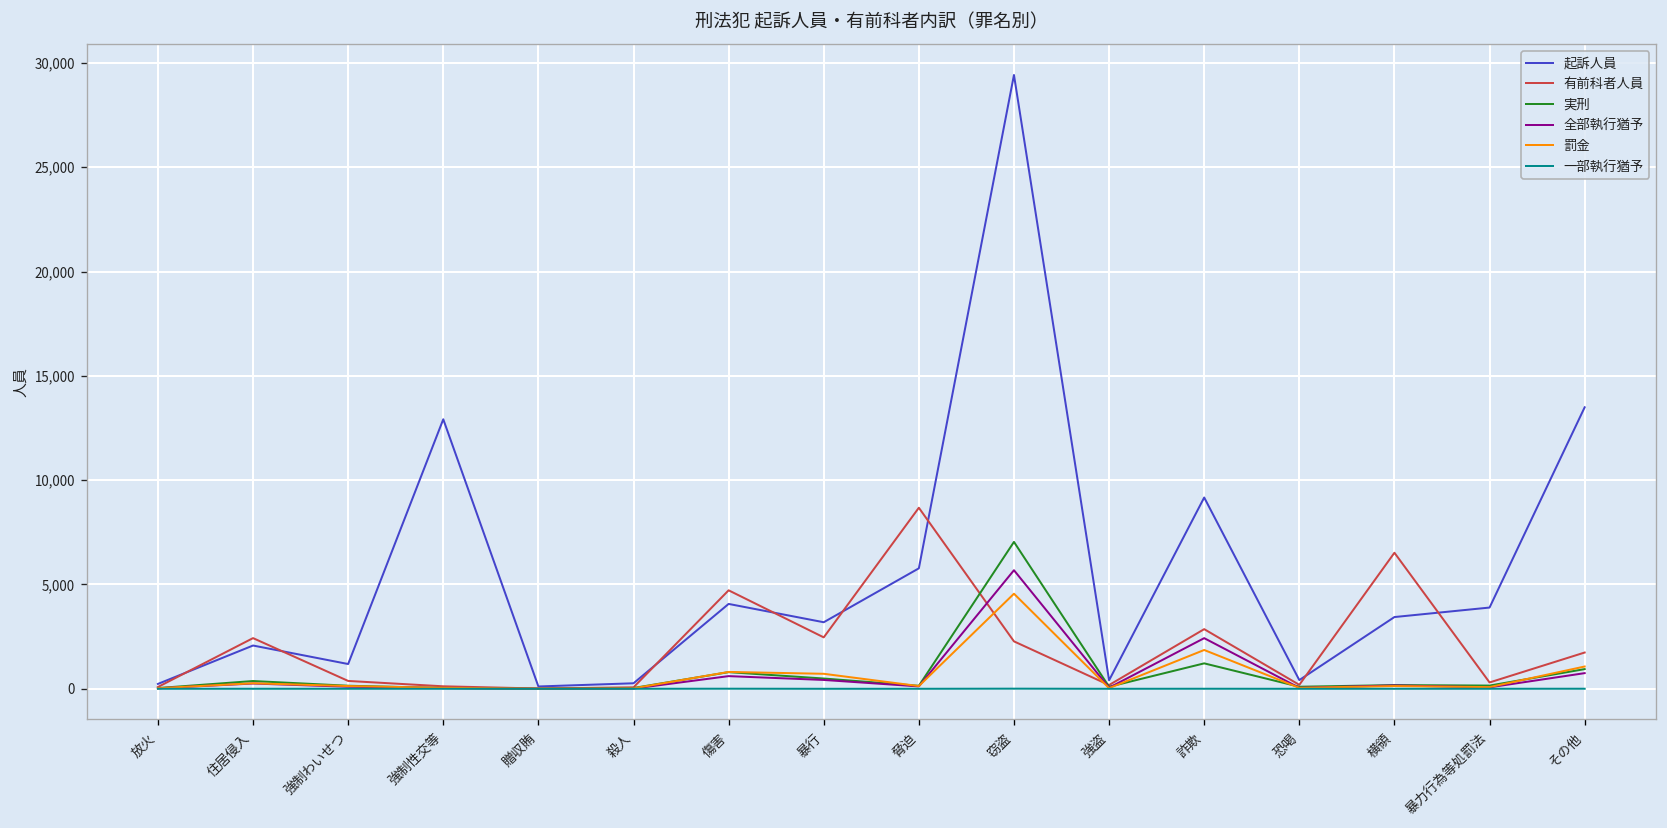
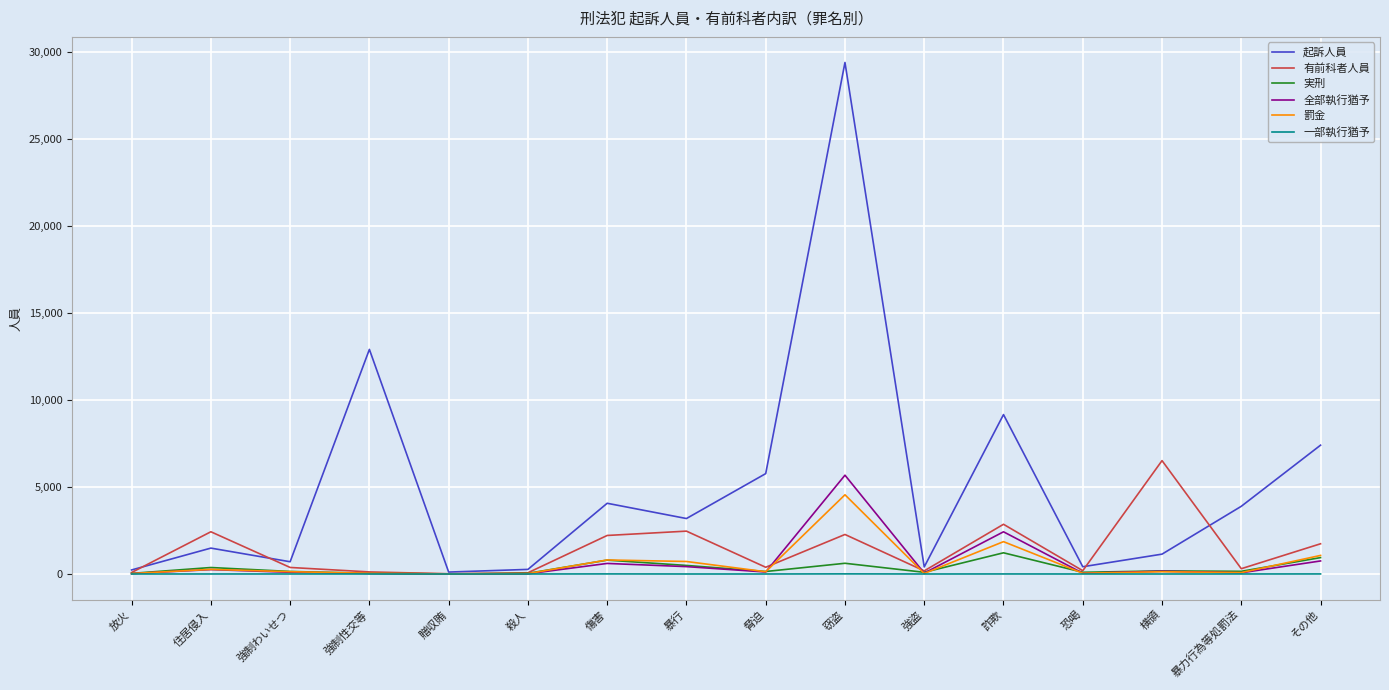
  {
    "起訴人員": {
      "放火": "200",
-     "住居侵入": "2,100",
-     "強制わいせつ": "1,200",
+     "住居侵入": "1,500",
+     "強制わいせつ": "700",
      "強制性交等": "12,900",
      "殺人": "300",
      "傷害": "4,100",
      "暴行": "3,200",
      "脅迫": "5,800",
      "窃盗": "29,400",
      "強盗": "400",
      "詐欺": "9,200",
      "恐喝": "400",
-     "横領": "3,400",
+     "横領": "1,100",
      "暴力行為等処罰法": "3,900",
-     "その他": "13,500"
+     "その他": "7,400"
    },
    "有前科者人員": {
      "住居侵入": "2,400",
      "強制わいせつ": "400",
-     "傷害": "4,700",
+     "傷害": "2,200",
      "暴行": "2,500",
-     "脅迫": "8,700",
+     "脅迫": "400",
      "窃盗": "2,300",
      "詐欺": "2,900",
      "横領": "6,500",
      "暴力行為等処罰法": "300",
      "その他": "1,700"
    },
    "実刑": {
-     "窃盗": "7,000",
+     "窃盗": "600",
      "詐欺": "1,200"
    },
    "全部執行猶予": {
      "傷害": "600",
      "窃盗": "5,700",
      "詐欺": "2,400",
      "その他": "800"
    },
    "罰金": {
      "暴行": "700",
      "窃盗": "4,600",
      "詐欺": "1,900"
    },
    "一部執行猶予": {
      "住居侵入": "0",
      "傷害": "0",
      "暴行": "0",
      "窃盗": "0",
      "詐欺": "0",
      "その他": "0"
    }
  }
